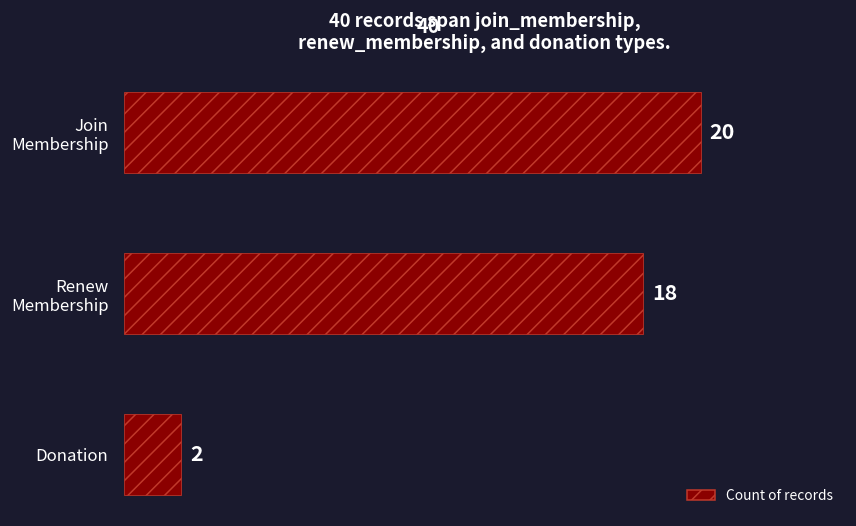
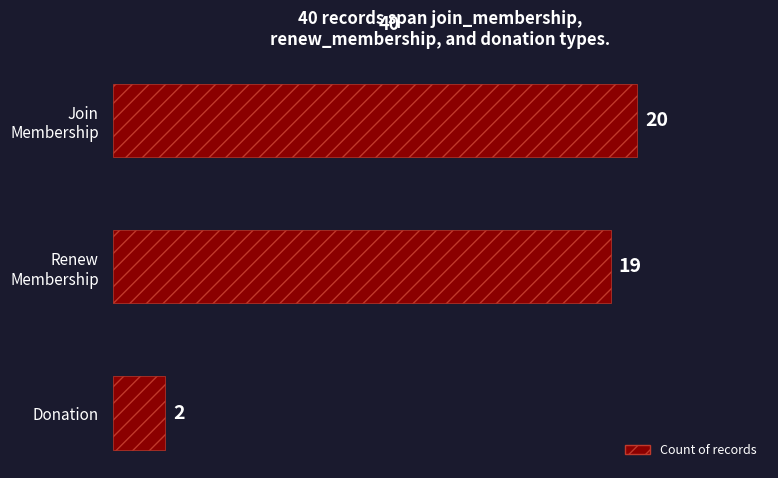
  {
    "Join Membership": 20,
-   "Renew Membership": 18,
+   "Renew Membership": 19,
    "Donation": 2
  }
